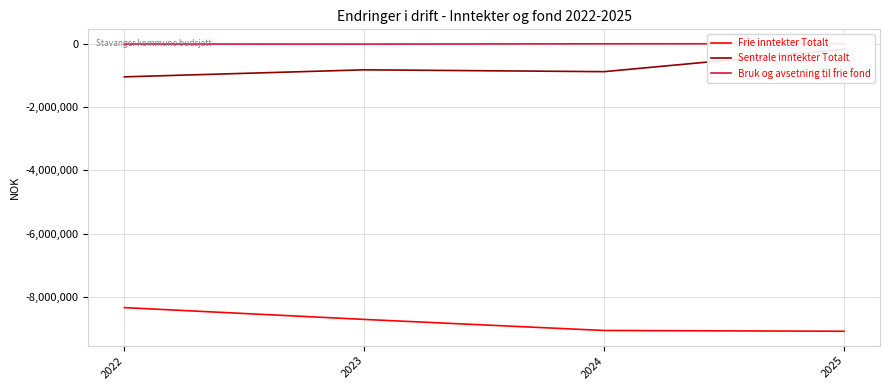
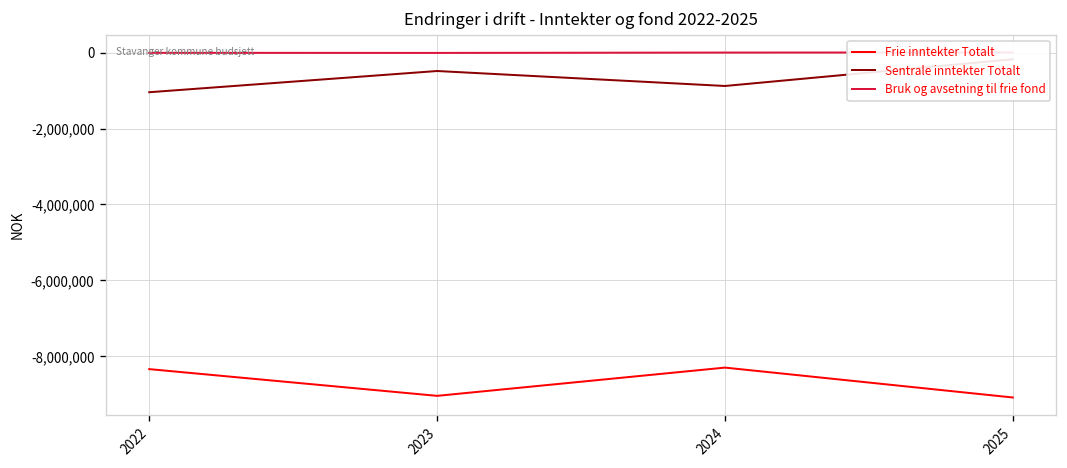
  {
    "Frie inntekter Totalt": {
      "2022": "-8,300,000",
-     "2023": "-8,700,000",
-     "2024": "-9,100,000",
+     "2023": "-9,000,000",
+     "2024": "-8,300,000",
      "2025": "-9,100,000"
    },
    "Sentrale inntekter Totalt": {
      "2022": "-1,000,000",
-     "2023": "-800,000",
+     "2023": "-500,000",
      "2024": "-900,000"
    },
    "Bruk og avsetning til frie fond": {
      "2022": "0",
      "2023": "0",
      "2024": "0"
    }
  }
